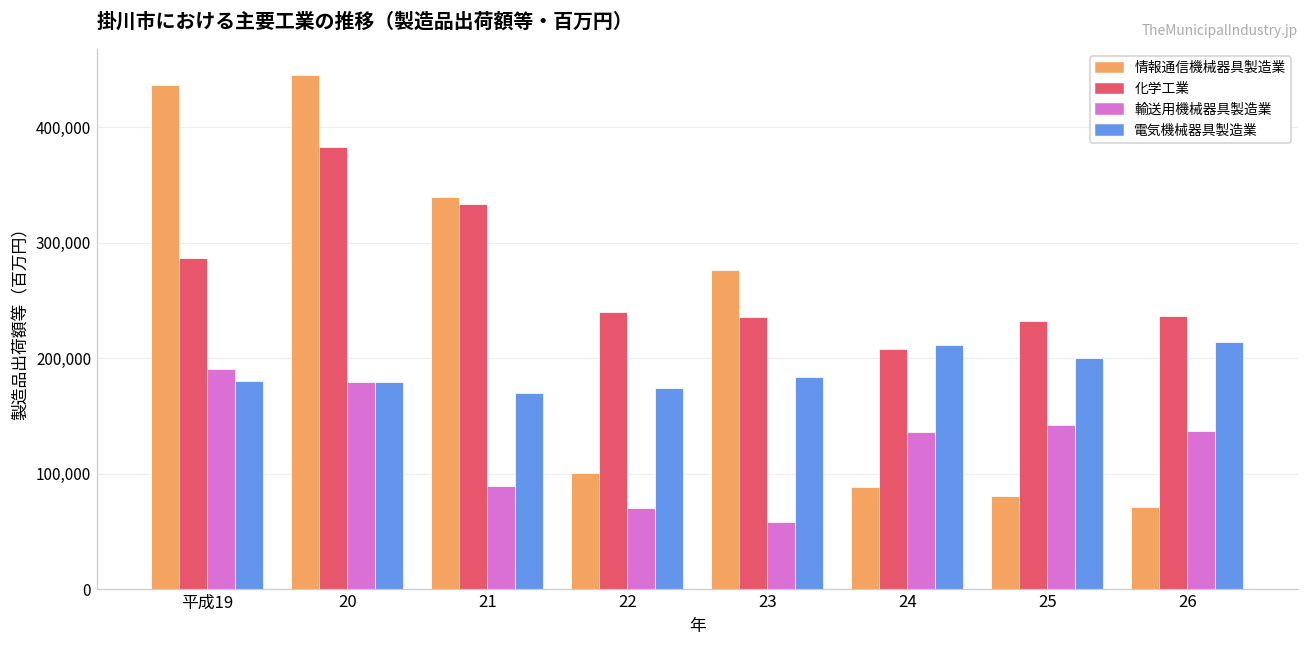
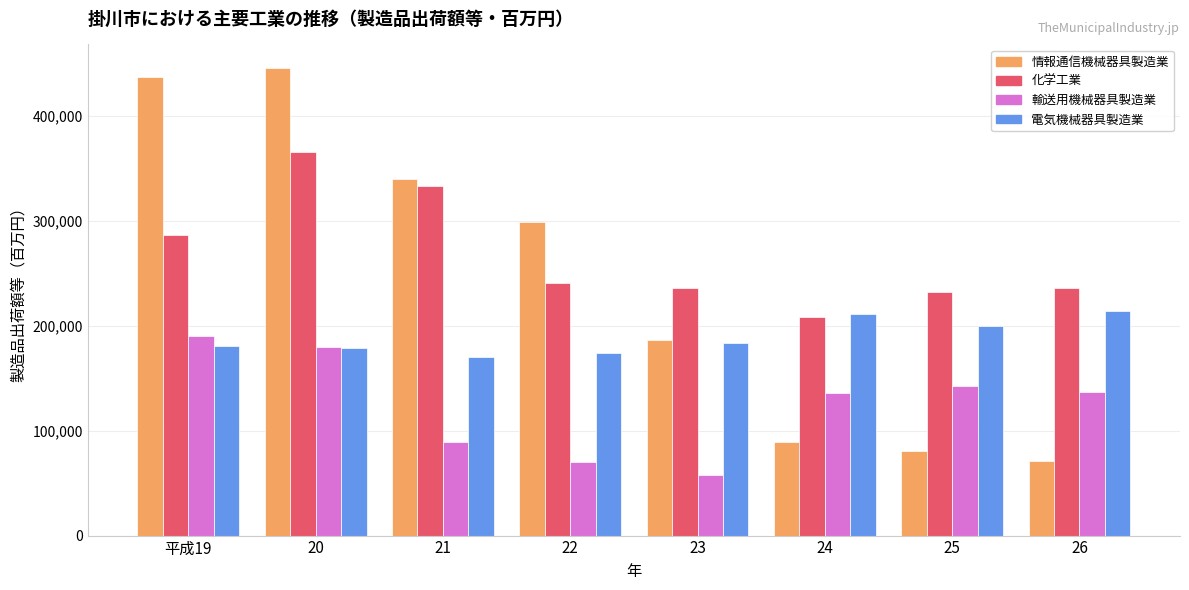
  {
    "情報通信機械器具製造業": {
      "平成19": "437,000",
      "20": "446,000",
      "21": "340,000",
-     "22": "100,000",
-     "23": "276,000",
+     "22": "299,000",
+     "23": "186,000",
      "24": "89,000",
      "25": "81,000",
      "26": "71,000"
    },
    "化学工業": {
      "平成19": "286,000",
-     "20": "383,000",
+     "20": "365,000",
      "21": "333,000",
      "22": "240,000",
      "23": "235,000",
      "24": "208,000",
      "25": "232,000",
      "26": "236,000"
    },
    "輸送用機械器具製造業": {
      "平成19": "190,000",
      "20": "179,000",
      "21": "89,000",
      "22": "71,000",
      "23": "58,000",
      "24": "136,000",
      "25": "142,000",
      "26": "137,000"
    },
    "電気機械器具製造業": {
      "平成19": "180,000",
      "20": "179,000",
      "21": "170,000",
      "22": "174,000",
      "23": "184,000",
      "24": "211,000",
      "25": "200,000",
      "26": "214,000"
    }
  }
